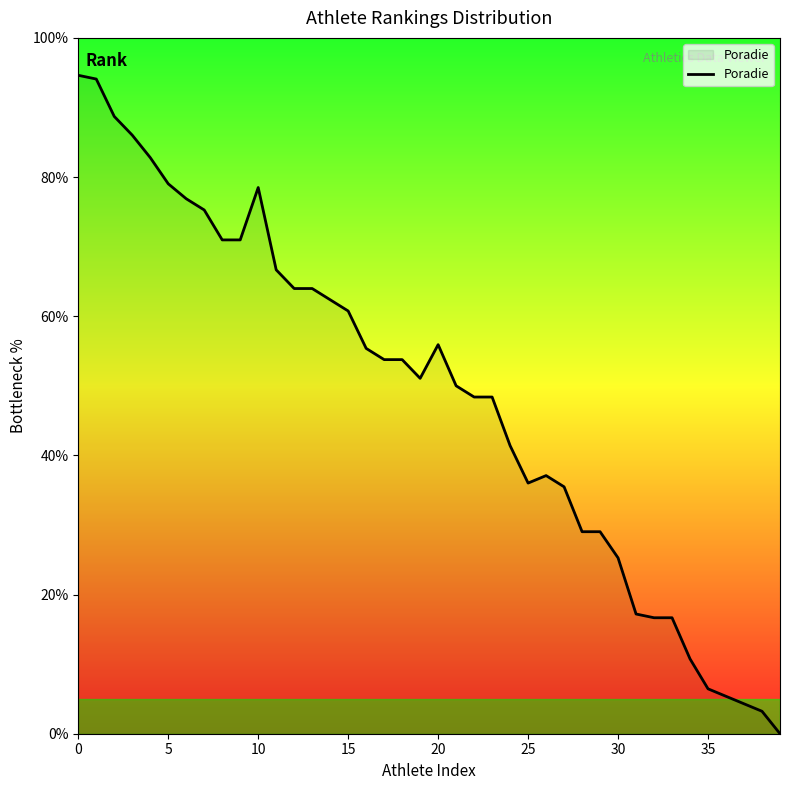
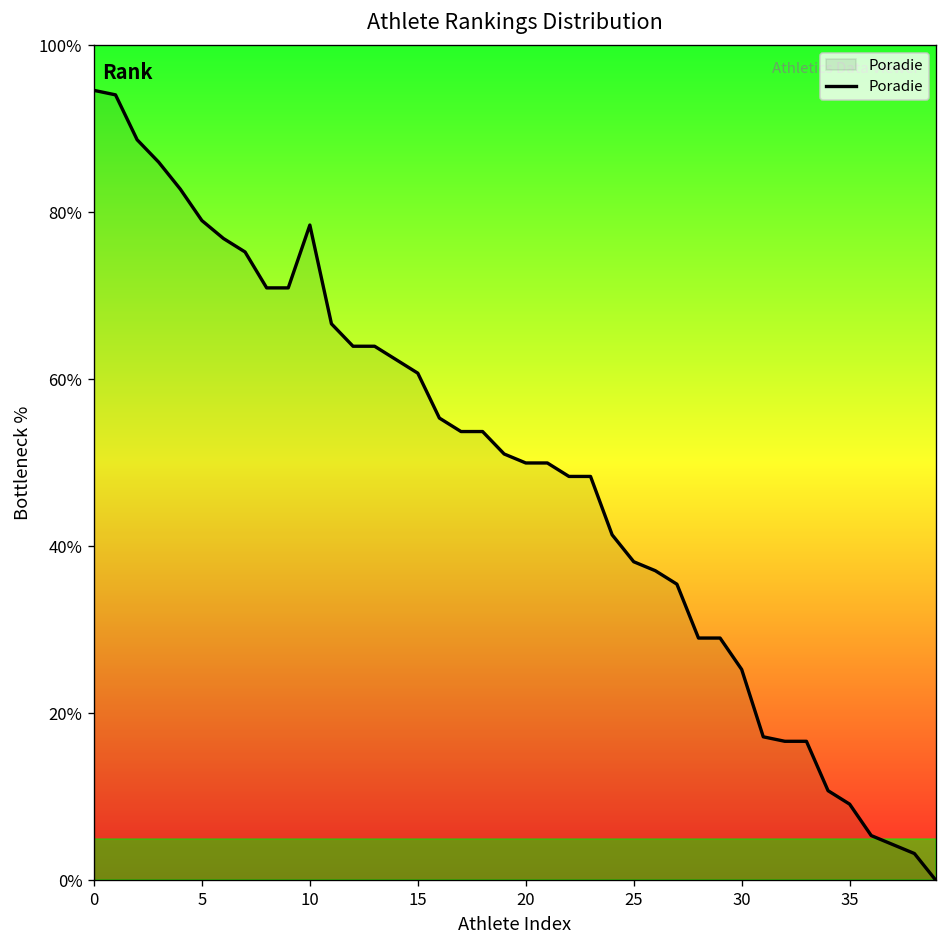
  {
    "0": "95%",
    "5": "79%",
    "10": "78%",
    "15": "61%",
-   "20": "56%",
-   "25": "36%",
+   "20": "50%",
+   "25": "38%",
    "30": "25%",
-   "35": "6%"
+   "35": "9%"
  }
